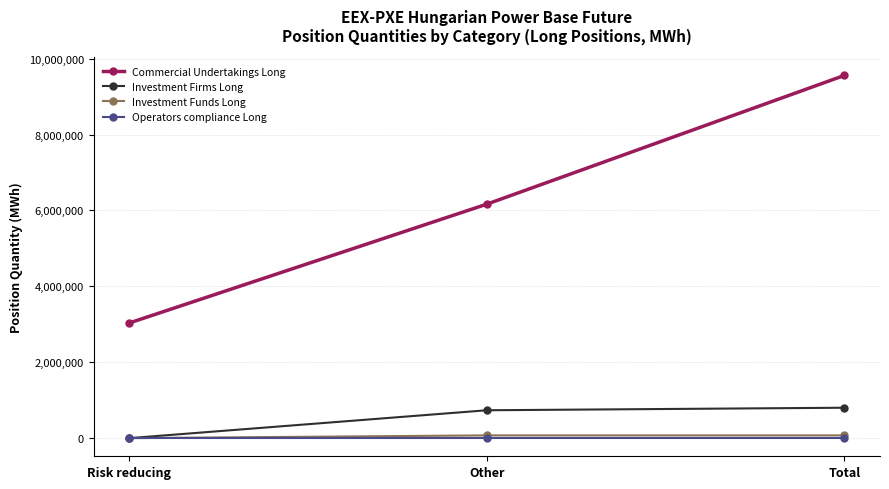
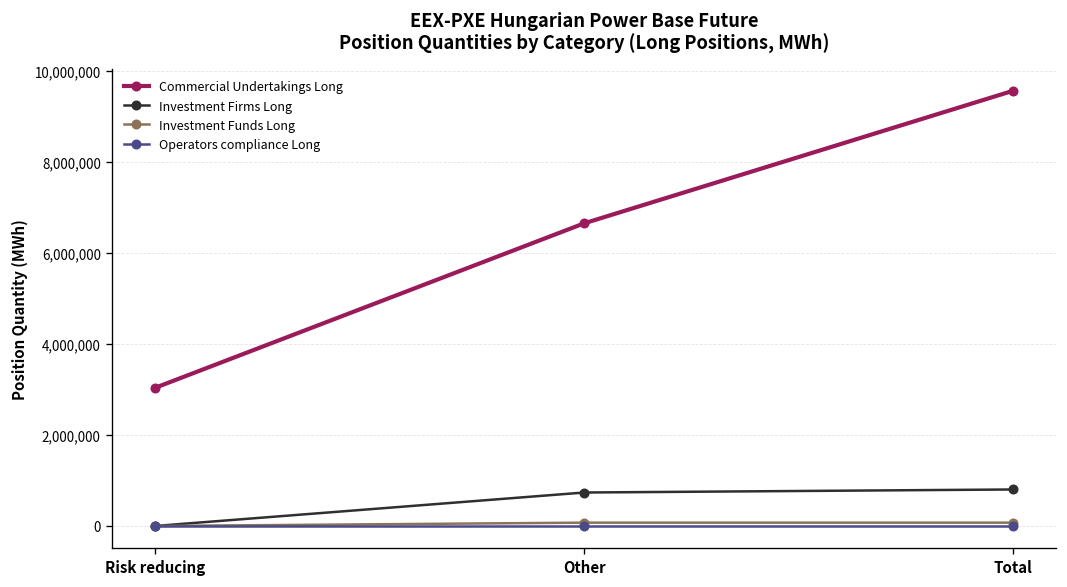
  {
    "Commercial Undertakings Long": {
      "Risk reducing": "3,000,000",
-     "Other": "6,200,000",
+     "Other": "6,600,000",
      "Total": "9,600,000"
    },
    "Investment Firms Long": {
      "Other": "700,000",
      "Total": "800,000"
    },
    "Investment Funds Long": {
      "Other": "100,000",
      "Total": "100,000"
    },
    "Operators compliance Long": {
      "Other": "0",
      "Total": "0"
    }
  }
